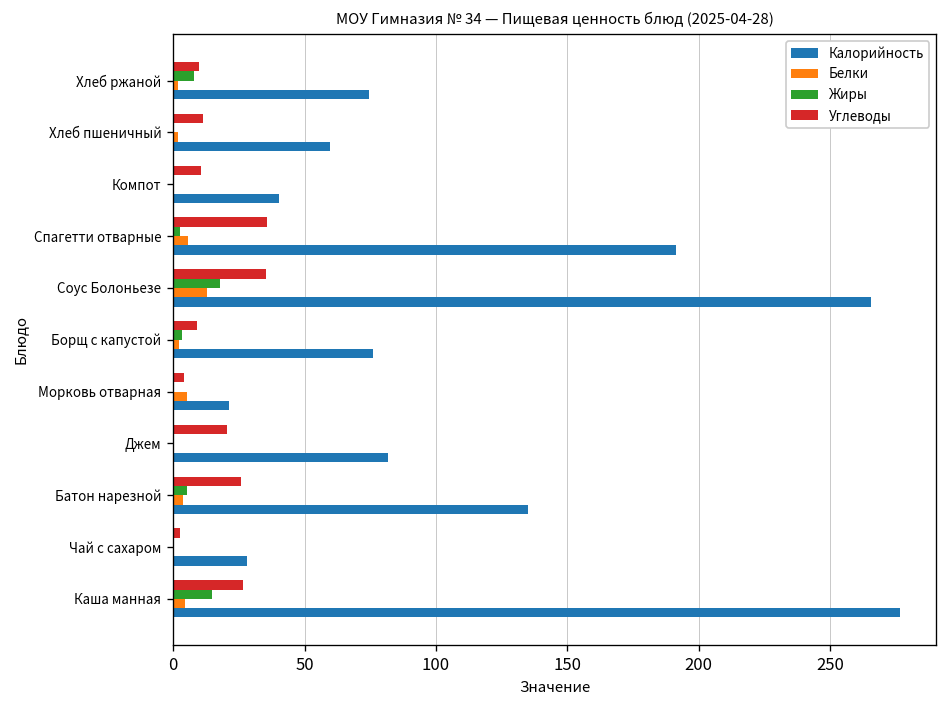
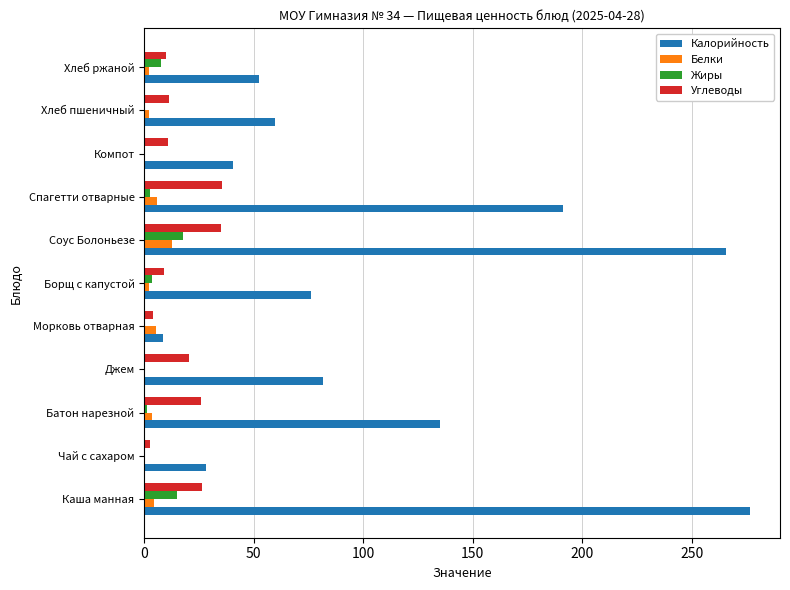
  {
    "Калорийность": {
-     "Хлеб ржаной": 74,
+     "Хлеб ржаной": 52,
      "Хлеб пшеничный": 60,
      "Компот": 40,
      "Спагетти отварные": 191,
      "Соус Болоньезе": 266,
      "Борщ с капустой": 76,
-     "Морковь отварная": 21,
+     "Морковь отварная": 8,
      "Джем": 82,
      "Батон нарезной": 135,
      "Чай с сахаром": 28,
      "Каша манная": 276
    },
    "Белки": {
      "Хлеб ржаной": 2,
      "Хлеб пшеничный": 2,
      "Спагетти отварные": 6,
      "Соус Болоньезе": 13,
      "Борщ с капустой": 2,
      "Морковь отварная": 5,
      "Джем": 0,
      "Батон нарезной": 4,
      "Каша манная": 4
    },
    "Жиры": {
      "Хлеб ржаной": 8,
      "Компот": 0,
      "Спагетти отварные": 3,
      "Соус Болоньезе": 18,
      "Борщ с капустой": 4,
      "Джем": 0,
-     "Батон нарезной": 5,
+     "Батон нарезной": 1,
      "Каша манная": 15
    },
    "Углеводы": {
      "Хлеб ржаной": 10,
      "Хлеб пшеничный": 11,
      "Компот": 11,
      "Спагетти отварные": 36,
      "Соус Болоньезе": 35,
      "Борщ с капустой": 9,
      "Морковь отварная": 4,
      "Джем": 20,
      "Батон нарезной": 26,
      "Чай с сахаром": 3,
      "Каша манная": 27
    }
  }
